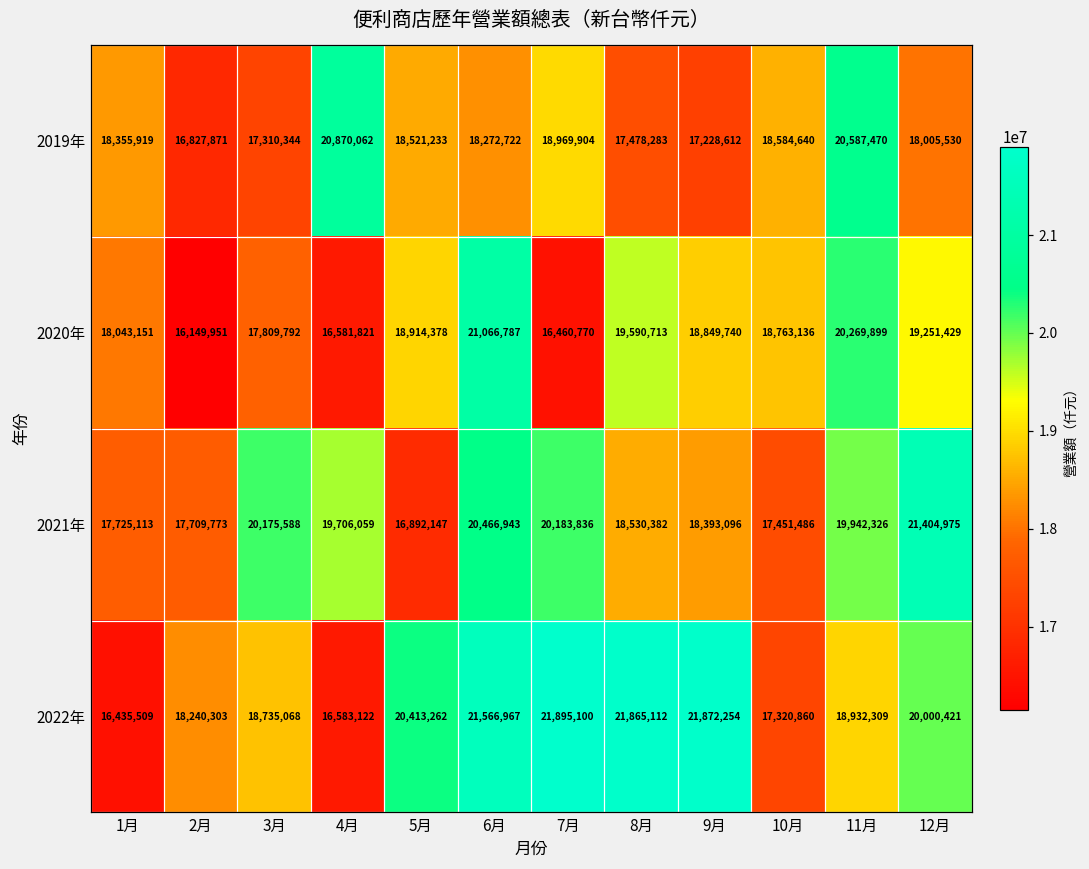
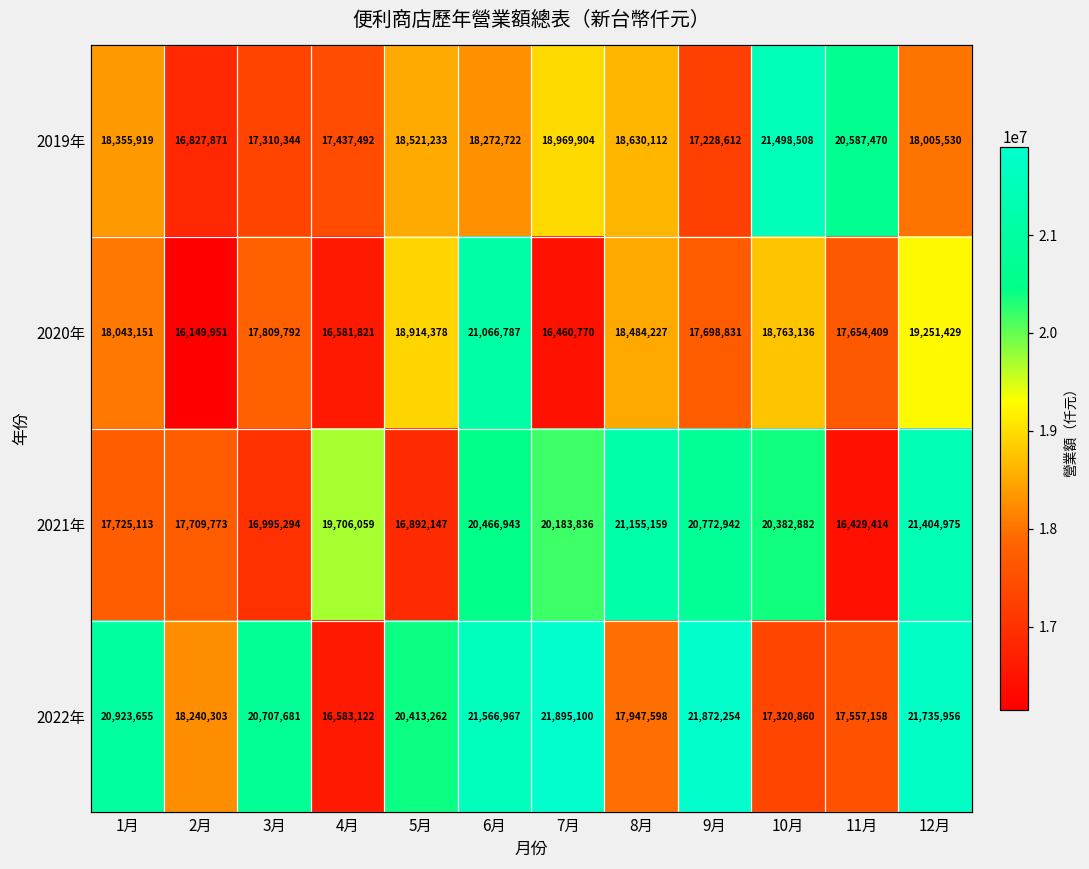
  {
    "2019年": {
      "1月": "18,355,919",
      "2月": "16,827,871",
      "3月": "17,310,344",
-     "4月": "20,870,062",
+     "4月": "17,437,492",
      "5月": "18,521,233",
      "6月": "18,272,722",
      "7月": "18,969,904",
-     "8月": "17,478,283",
+     "8月": "18,630,112",
      "9月": "17,228,612",
-     "10月": "18,584,640",
+     "10月": "21,498,508",
      "11月": "20,587,470",
      "12月": "18,005,530"
    },
    "2020年": {
      "1月": "18,043,151",
      "2月": "16,149,951",
      "3月": "17,809,792",
      "4月": "16,581,821",
      "5月": "18,914,378",
      "6月": "21,066,787",
      "7月": "16,460,770",
-     "8月": "19,590,713",
-     "9月": "18,849,740",
+     "8月": "18,484,227",
+     "9月": "17,698,831",
      "10月": "18,763,136",
-     "11月": "20,269,899",
+     "11月": "17,654,409",
      "12月": "19,251,429"
    },
    "2021年": {
      "1月": "17,725,113",
      "2月": "17,709,773",
-     "3月": "20,175,588",
+     "3月": "16,995,294",
      "4月": "19,706,059",
      "5月": "16,892,147",
      "6月": "20,466,943",
      "7月": "20,183,836",
-     "8月": "18,530,382",
-     "9月": "18,393,096",
-     "10月": "17,451,486",
-     "11月": "19,942,326",
+     "8月": "21,155,159",
+     "9月": "20,772,942",
+     "10月": "20,382,882",
+     "11月": "16,429,414",
      "12月": "21,404,975"
    },
    "2022年": {
-     "1月": "16,435,509",
+     "1月": "20,923,655",
      "2月": "18,240,303",
-     "3月": "18,735,068",
+     "3月": "20,707,681",
      "4月": "16,583,122",
      "5月": "20,413,262",
      "6月": "21,566,967",
      "7月": "21,895,100",
-     "8月": "21,865,112",
+     "8月": "17,947,598",
      "9月": "21,872,254",
      "10月": "17,320,860",
-     "11月": "18,932,309",
-     "12月": "20,000,421"
+     "11月": "17,557,158",
+     "12月": "21,735,956"
    }
  }
